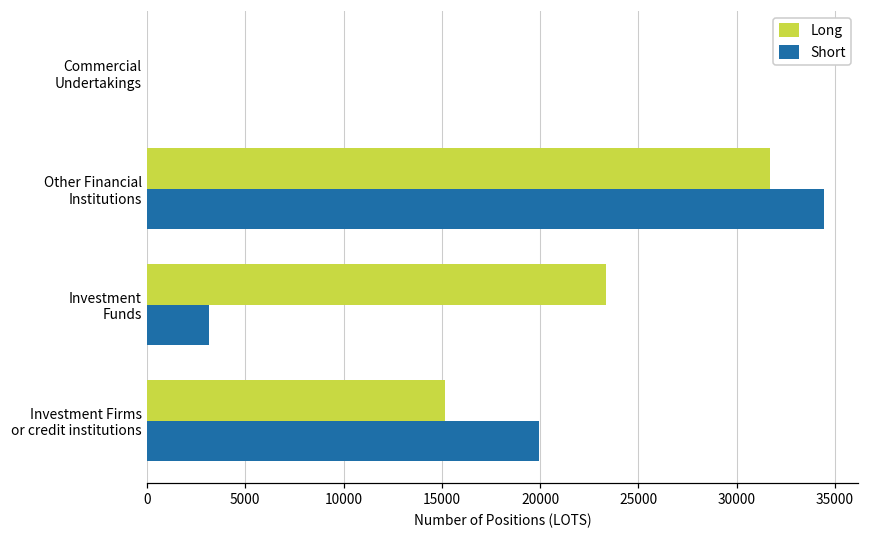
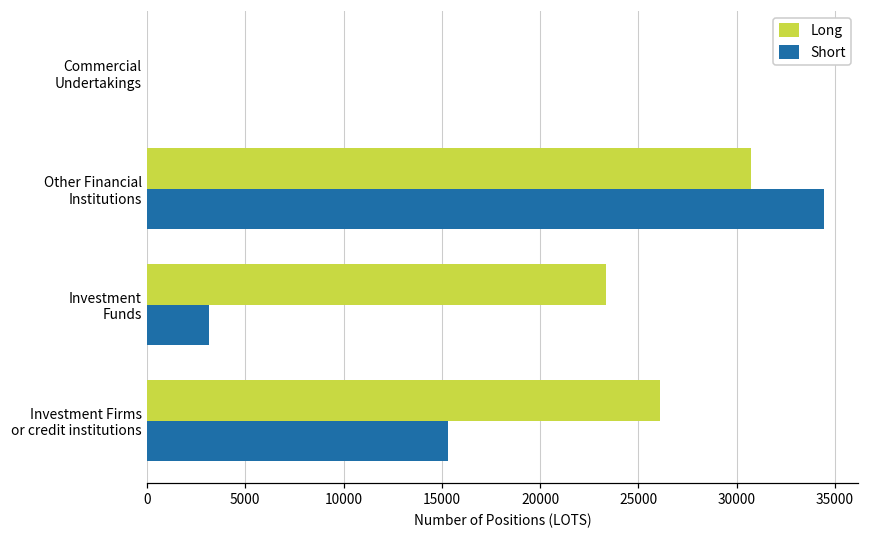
  {
    "Long": {
      "Commercial Undertakings": 0,
-     "Other Financial Institutions": 31700,
+     "Other Financial Institutions": 30700,
      "Investment Funds": 23300,
-     "Investment Firms or credit institutions": 15200
+     "Investment Firms or credit institutions": 26100
    },
    "Short": {
      "Commercial Undertakings": 0,
      "Other Financial Institutions": 34400,
      "Investment Funds": 3200,
-     "Investment Firms or credit institutions": 19900
+     "Investment Firms or credit institutions": 15300
    }
  }
